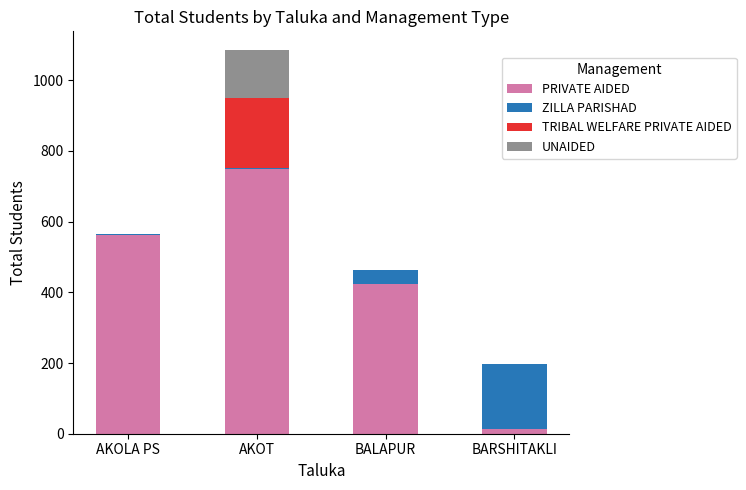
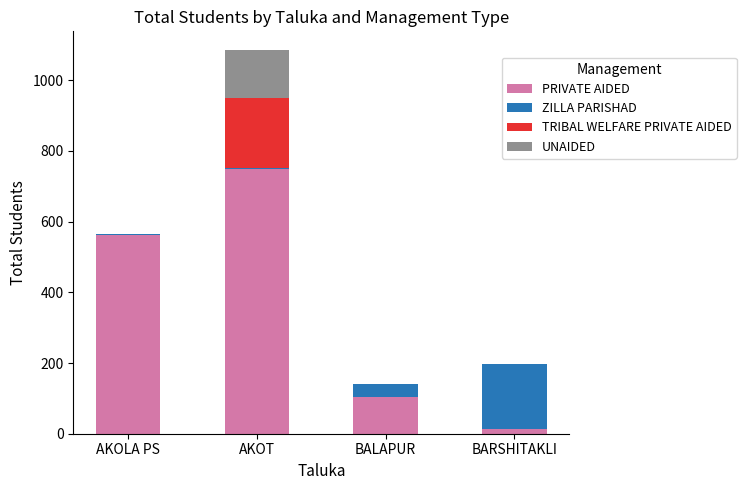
  {
    "PRIVATE AIDED": {
      "AKOLA PS": 560,
      "AKOT": 750,
-     "BALAPUR": 420,
+     "BALAPUR": 100,
      "BARSHITAKLI": 10
    },
    "ZILLA PARISHAD": {
      "BALAPUR": 40,
      "BARSHITAKLI": 180
    },
    "TRIBAL WELFARE PRIVATE AIDED": {
      "AKOLA PS": 0,
      "AKOT": 200,
      "BALAPUR": 0,
      "BARSHITAKLI": 0
    },
    "UNAIDED": {
      "AKOLA PS": 0,
      "AKOT": 130,
      "BALAPUR": 0,
      "BARSHITAKLI": 0
    }
  }
